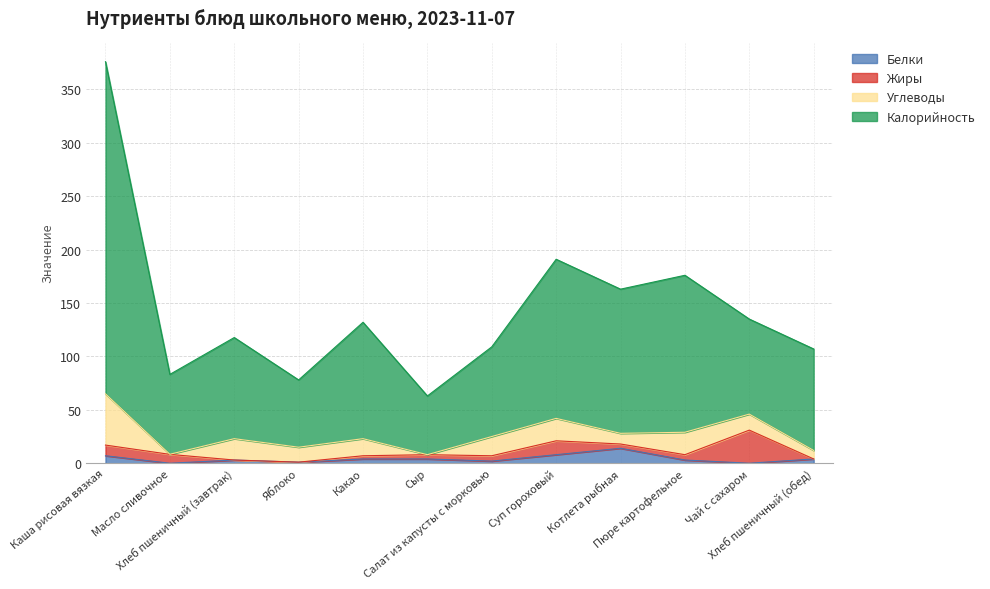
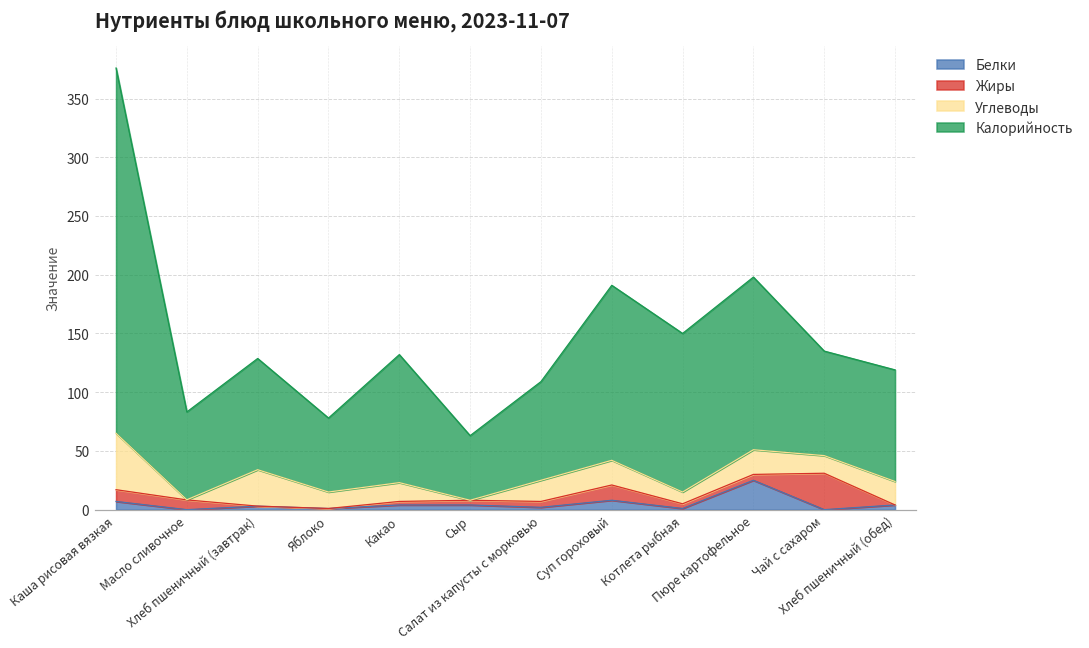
  {
    "Белки": {
      "Каша рисовая вязкая": 7,
      "Масло сливочное": 0,
      "Какао": 4,
      "Сыр": 4,
      "Салат из капусты с морковью": 2,
      "Суп гороховый": 8,
-     "Котлета рыбная": 14,
-     "Пюре картофельное": 3,
+     "Котлета рыбная": 1,
+     "Пюре картофельное": 25,
      "Чай с сахаром": 0
    },
    "Жиры": {
      "Каша рисовая вязкая": 10,
      "Какао": 3,
      "Салат из капусты с морковью": 5,
      "Суп гороховый": 13,
      "Котлета рыбная": 4,
      "Пюре картофельное": 5,
      "Чай с сахаром": 31
    },
    "Углеводы": {
      "Каша рисовая вязкая": 48,
-     "Хлеб пшеничный (завтрак)": 20,
+     "Хлеб пшеничный (завтрак)": 31,
      "Яблоко": 14,
      "Какао": 16,
      "Салат из капусты с морковью": 18,
      "Суп гороховый": 21,
      "Котлета рыбная": 10,
      "Пюре картофельное": 21,
      "Чай с сахаром": 15,
-     "Хлеб пшеничный (обед)": 8
+     "Хлеб пшеничный (обед)": 20
    },
    "Калорийность": {
      "Каша рисовая вязкая": 311,
      "Масло сливочное": 75,
      "Хлеб пшеничный (завтрак)": 95,
      "Яблоко": 63,
      "Какао": 109,
      "Сыр": 55,
      "Салат из капусты с морковью": 84,
      "Суп гороховый": 149,
      "Котлета рыбная": 135,
      "Пюре картофельное": 147,
      "Чай с сахаром": 89,
      "Хлеб пшеничный (обед)": 95
    }
  }
